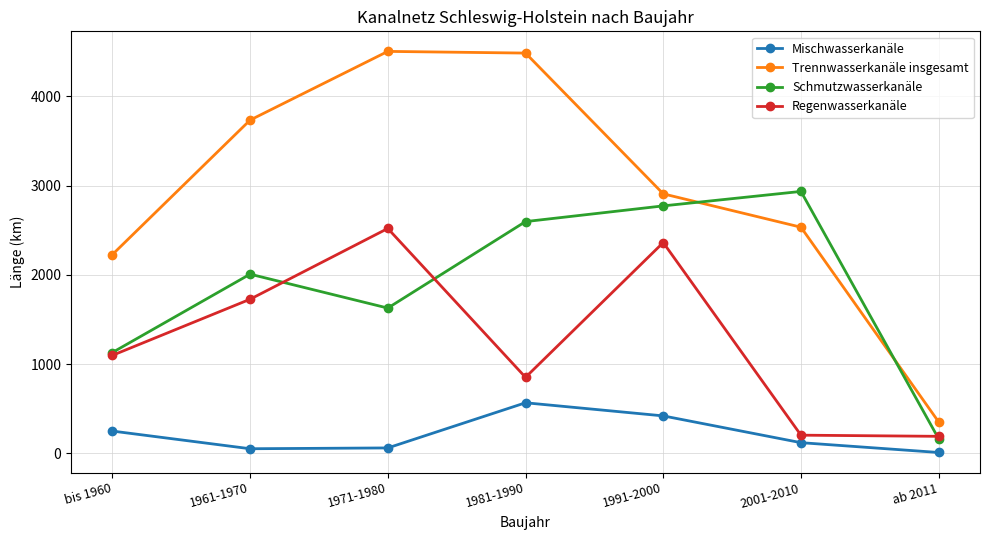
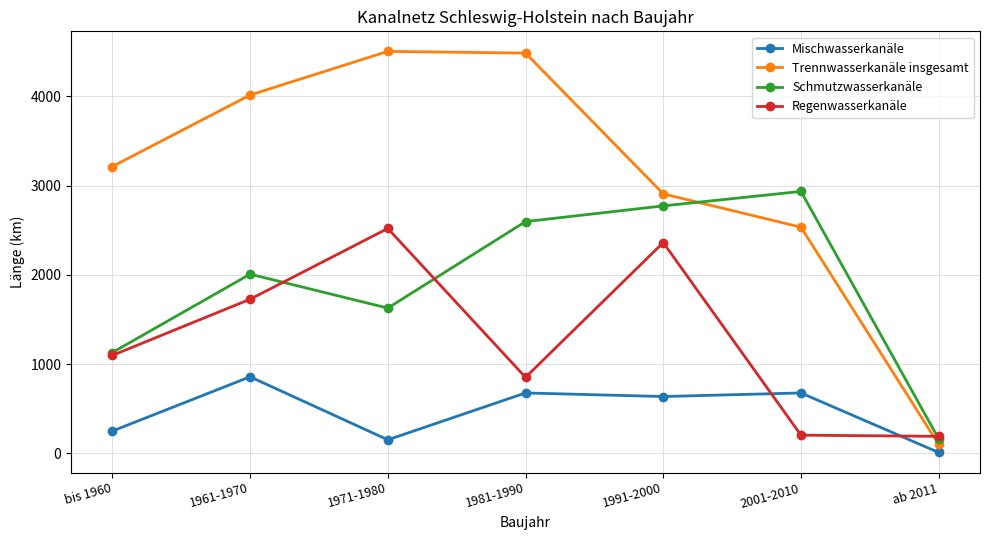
  {
    "Mischwasserkanäle": {
      "bis 1960": 200,
-     "1961-1970": 100,
-     "1971-1980": 100,
-     "1981-1990": 600,
-     "1991-2000": 400,
-     "2001-2010": 100,
+     "1961-1970": 900,
+     "1971-1980": 200,
+     "1981-1990": 700,
+     "1991-2000": 600,
+     "2001-2010": 700,
      "ab 2011": 0
    },
    "Trennwasserkanäle insgesamt": {
-     "bis 1960": 2200,
-     "1961-1970": 3700,
+     "bis 1960": 3200,
+     "1961-1970": 4000,
      "1971-1980": 4500,
      "1981-1990": 4500,
      "1991-2000": 2900,
      "2001-2010": 2500,
-     "ab 2011": 400
+     "ab 2011": 100
    },
    "Schmutzwasserkanäle": {
      "bis 1960": 1100,
      "1961-1970": 2000,
      "1971-1980": 1600,
      "1981-1990": 2600,
      "1991-2000": 2800,
      "2001-2010": 2900
    },
    "Regenwasserkanäle": {
      "bis 1960": 1100,
      "1961-1970": 1700,
      "1971-1980": 2500,
      "1981-1990": 900,
      "1991-2000": 2400,
      "2001-2010": 200
    }
  }
